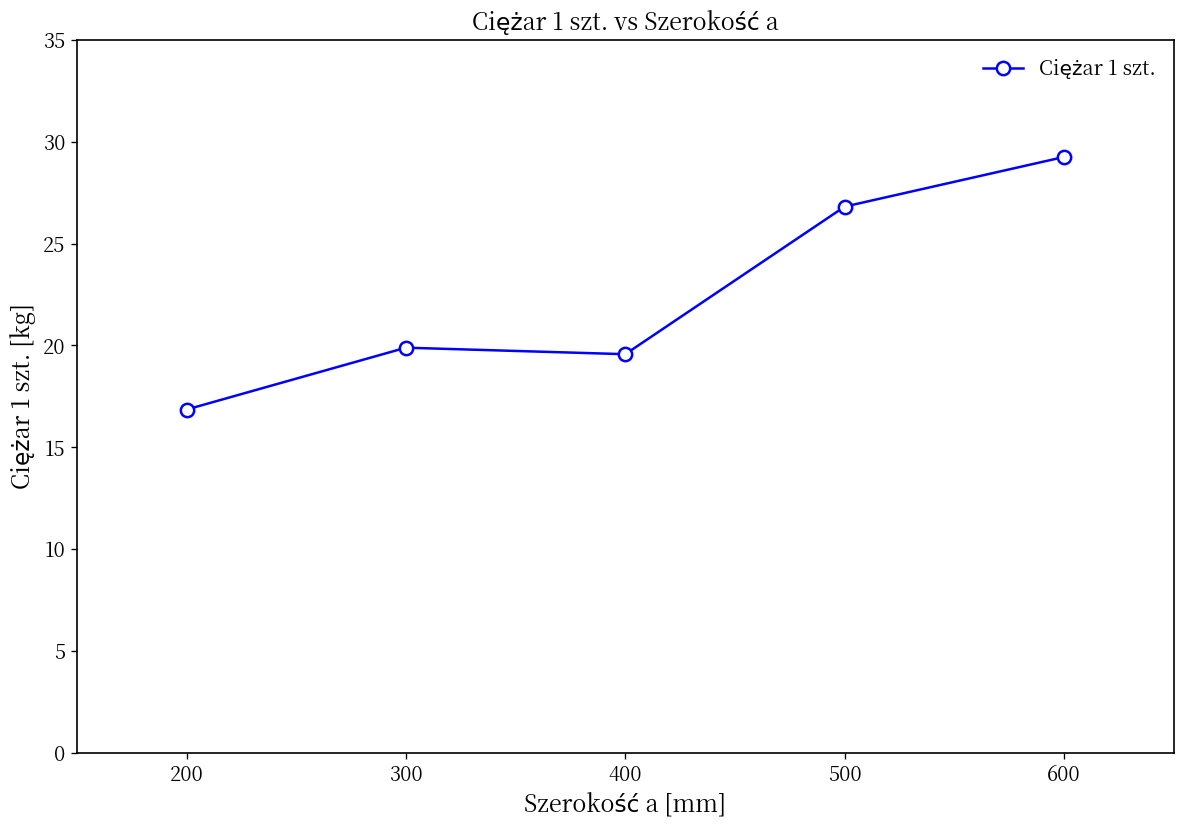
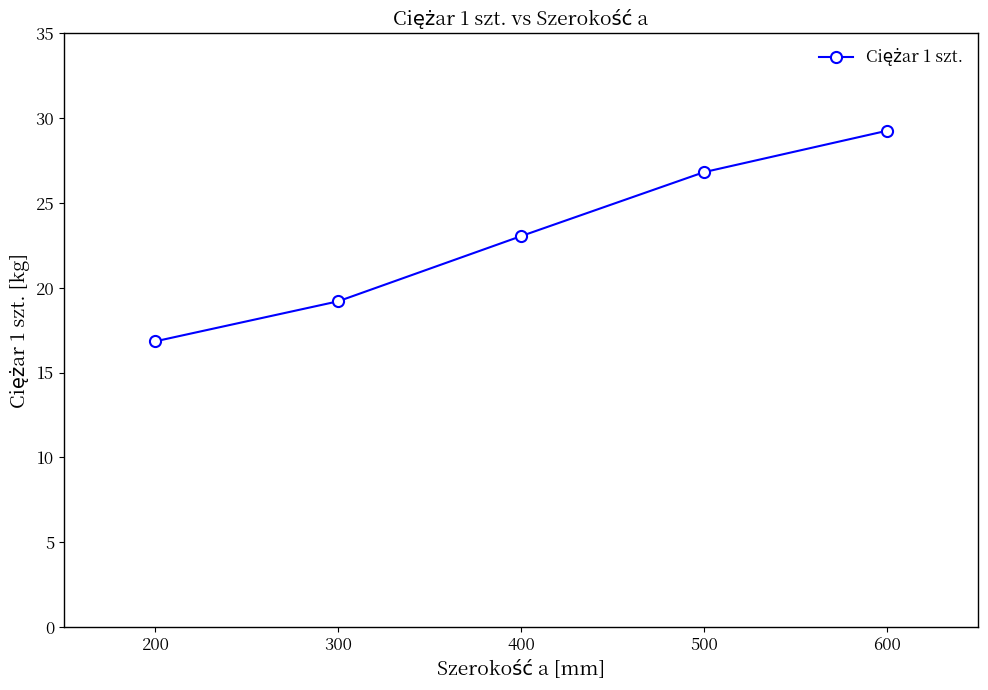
  {
    "200": 16.9,
-   "300": 19.9,
-   "400": 19.6,
+   "300": 19.2,
+   "400": 23.1,
    "500": 26.8,
    "600": 29.3
  }
